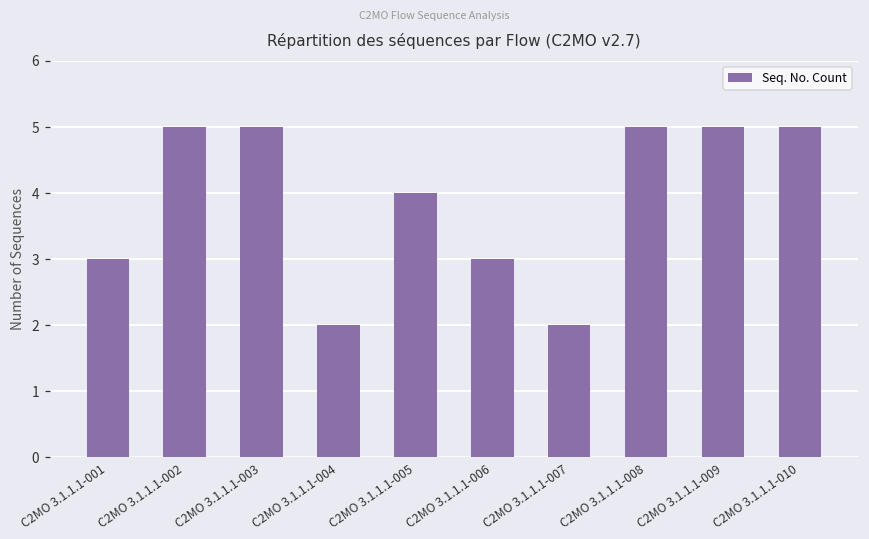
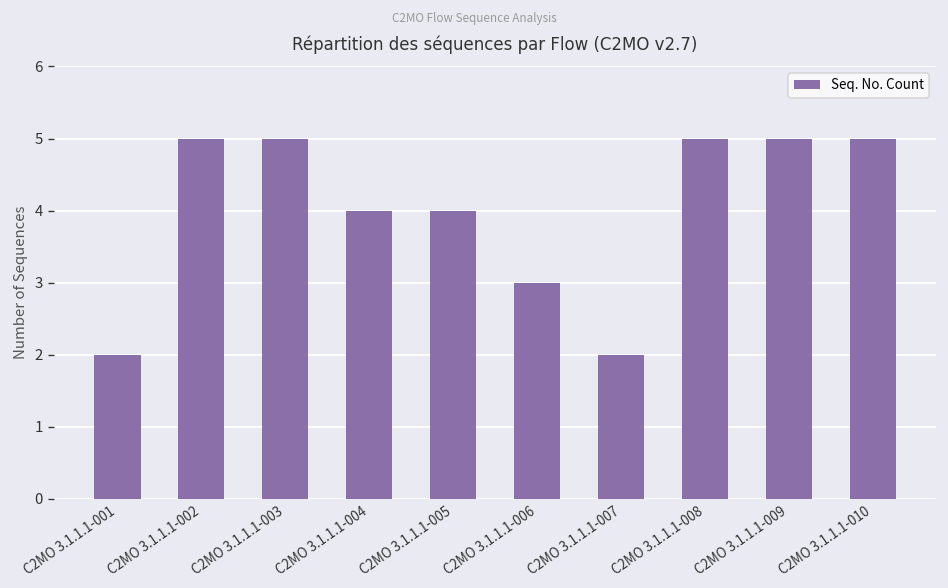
  {
-   "C2MO 3.1.1.1-001": 3,
+   "C2MO 3.1.1.1-001": 2,
    "C2MO 3.1.1.1-002": 5,
    "C2MO 3.1.1.1-003": 5,
-   "C2MO 3.1.1.1-004": 2,
+   "C2MO 3.1.1.1-004": 4,
    "C2MO 3.1.1.1-005": 4,
    "C2MO 3.1.1.1-006": 3,
    "C2MO 3.1.1.1-007": 2,
    "C2MO 3.1.1.1-008": 5,
    "C2MO 3.1.1.1-009": 5,
    "C2MO 3.1.1.1-010": 5
  }
